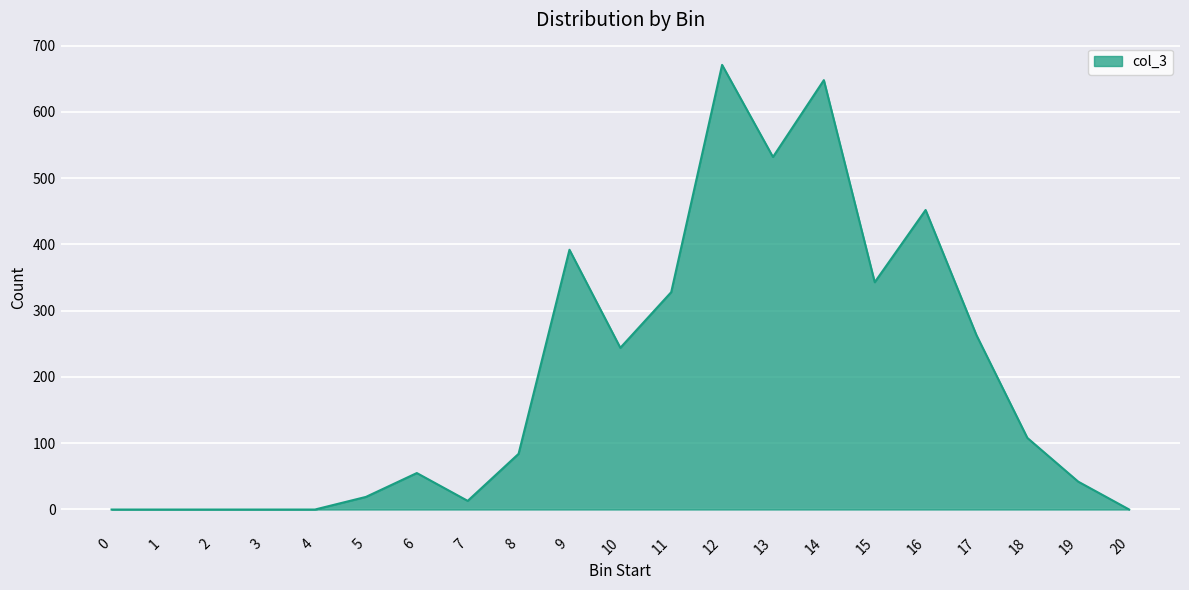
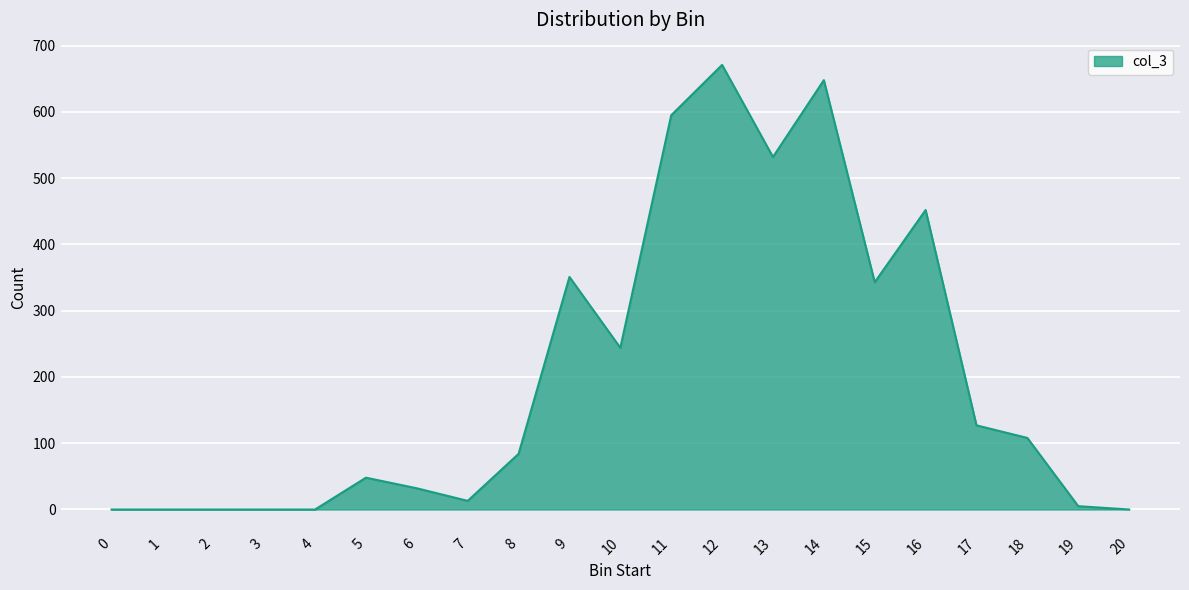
  {
    "0": 0,
    "1": 0,
    "2": 0,
    "3": 0,
    "4": 0,
-   "5": 20,
-   "6": 60,
+   "5": 50,
+   "6": 30,
    "7": 10,
    "8": 80,
-   "9": 390,
+   "9": 350,
    "10": 240,
-   "11": 330,
+   "11": 600,
    "12": 670,
    "13": 530,
    "14": 650,
    "15": 340,
    "16": 450,
-   "17": 260,
+   "17": 130,
    "18": 110,
-   "19": 40,
+   "19": 10,
    "20": 0
  }
